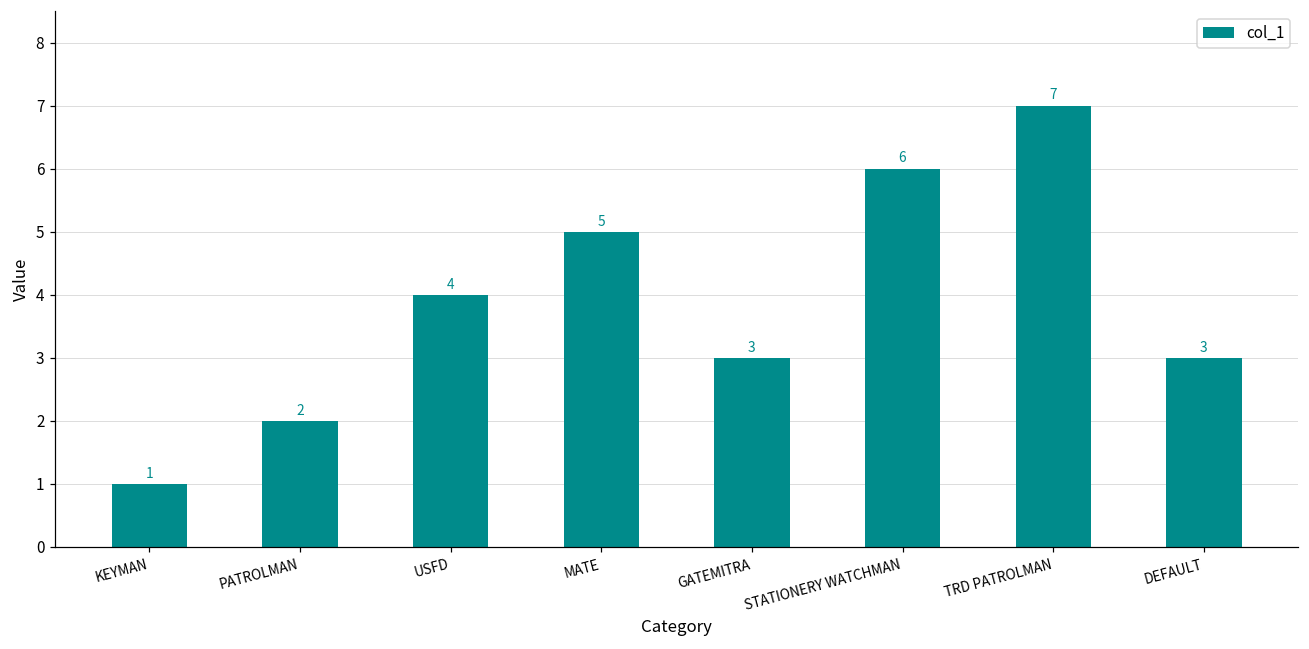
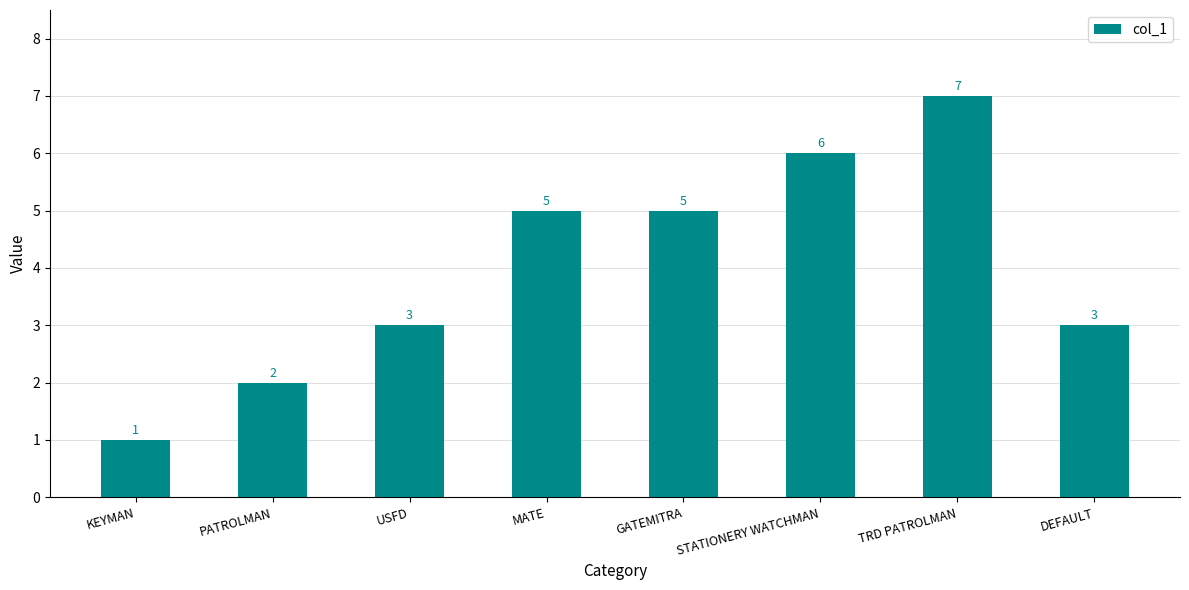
  {
    "KEYMAN": 1,
    "PATROLMAN": 2,
-   "USFD": 4,
+   "USFD": 3,
    "MATE": 5,
-   "GATEMITRA": 3,
+   "GATEMITRA": 5,
    "STATIONERY WATCHMAN": 6,
    "TRD PATROLMAN": 7,
    "DEFAULT": 3
  }
